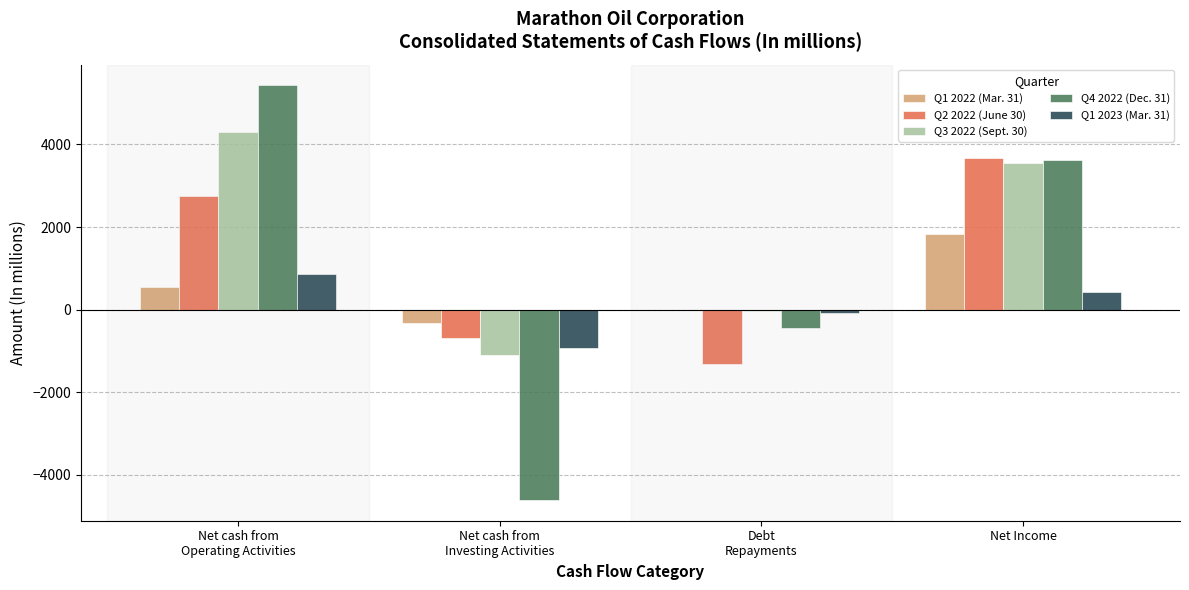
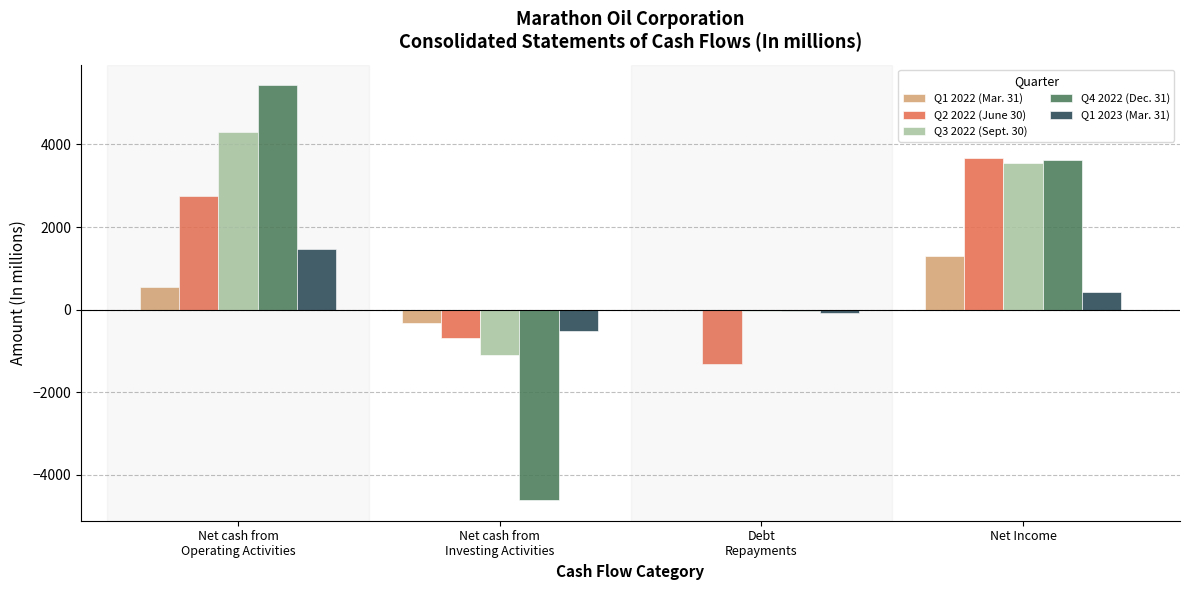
  {
    "Q1 2022 (Mar. 31)": {
      "Net cash from Operating Activities": 500,
      "Net cash from Investing Activities": -300,
      "Debt Repayments": 0,
-     "Net Income": 1800
+     "Net Income": 1300
    },
    "Q2 2022 (June 30)": {
      "Net cash from Operating Activities": 2700,
      "Net cash from Investing Activities": -700,
      "Debt Repayments": -1300,
      "Net Income": 3700
    },
    "Q3 2022 (Sept. 30)": {
      "Net cash from Operating Activities": 4300,
      "Net cash from Investing Activities": -1100,
      "Net Income": 3500
    },
    "Q4 2022 (Dec. 31)": {
      "Net cash from Operating Activities": 5400,
      "Net cash from Investing Activities": -4600,
-     "Debt Repayments": -500,
+     "Debt Repayments": 0,
      "Net Income": 3600
    },
    "Q1 2023 (Mar. 31)": {
-     "Net cash from Operating Activities": 900,
-     "Net cash from Investing Activities": -900,
+     "Net cash from Operating Activities": 1500,
+     "Net cash from Investing Activities": -500,
      "Debt Repayments": -100,
      "Net Income": 400
    }
  }
